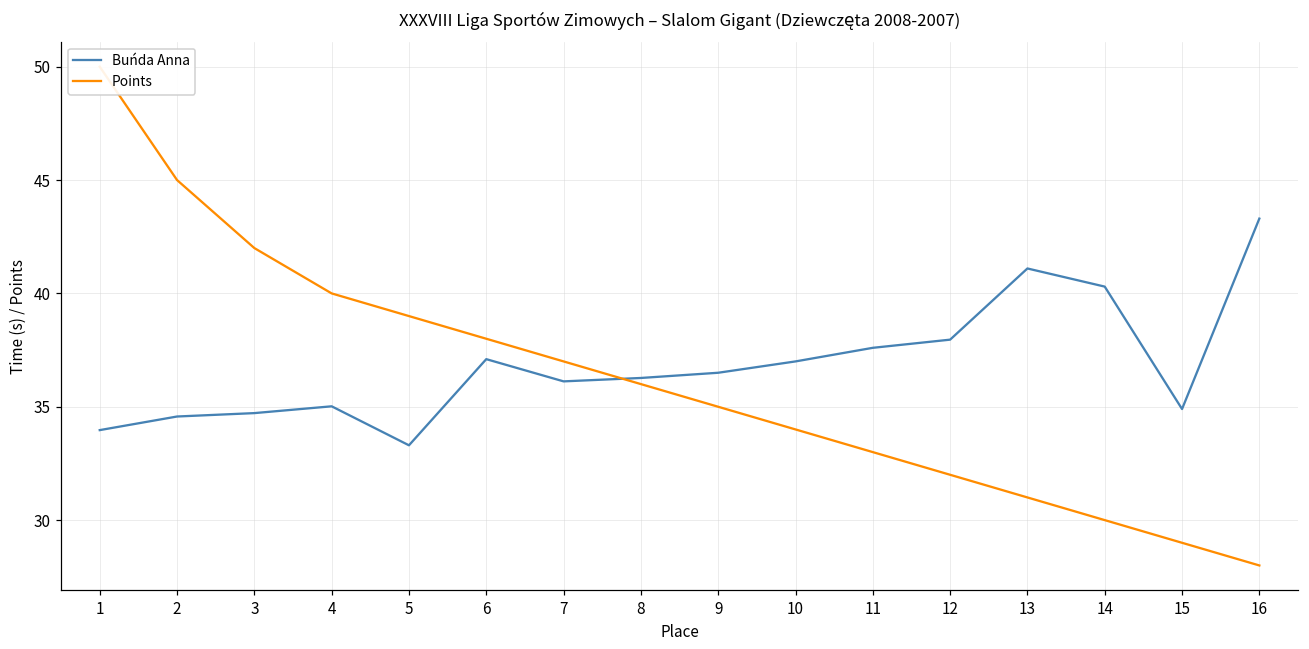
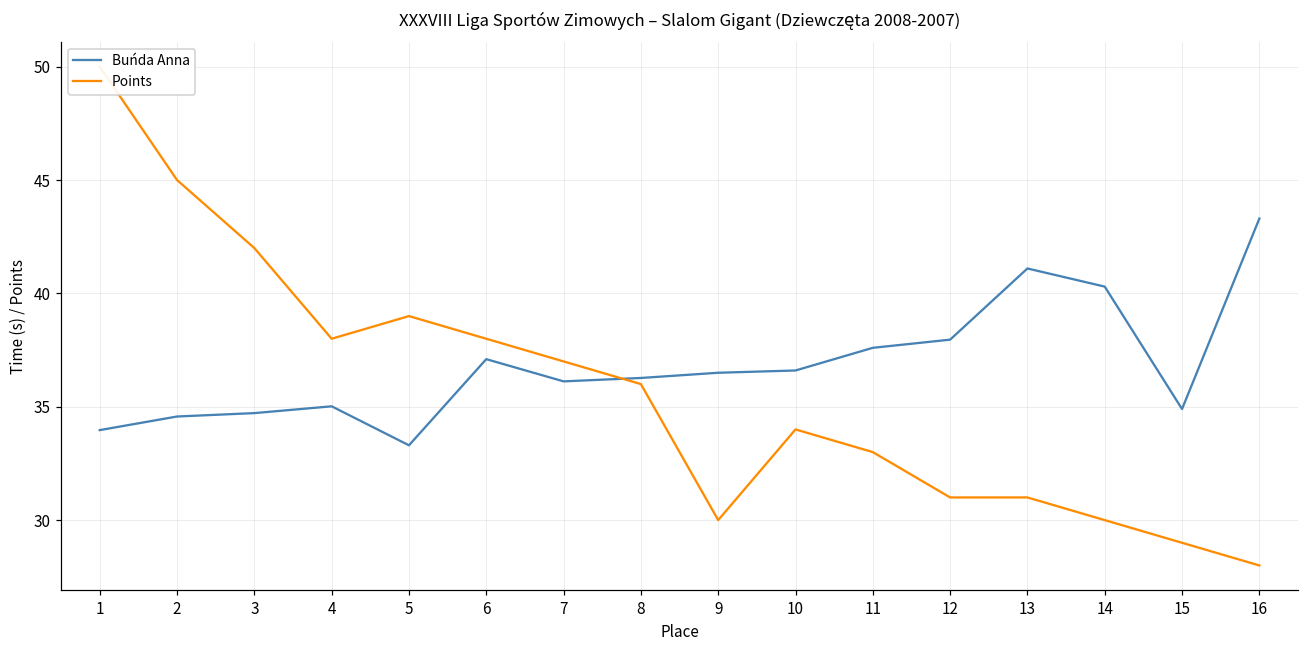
  {
    "Buńda Anna": {
      "1": 34.0,
      "2": 34.6,
      "3": 34.7,
      "4": 35.0,
      "5": 33.3,
      "6": 37.1,
      "7": 36.1,
      "8": 36.3,
      "9": 36.5,
-     "10": 37.0,
+     "10": 36.6,
      "11": 37.6,
      "12": 38.0,
      "13": 41.1,
      "14": 40.3,
      "15": 34.9,
      "16": 43.3
    },
    "Points": {
      "2": 45,
      "3": 42,
-     "4": 40,
+     "4": 38,
      "5": 39,
      "6": 38,
      "7": 37,
      "8": 36,
-     "9": 35,
+     "9": 30,
      "10": 34,
      "11": 33,
-     "12": 32,
+     "12": 31,
      "13": 31,
      "14": 30,
      "15": 29,
      "16": 28
    }
  }
